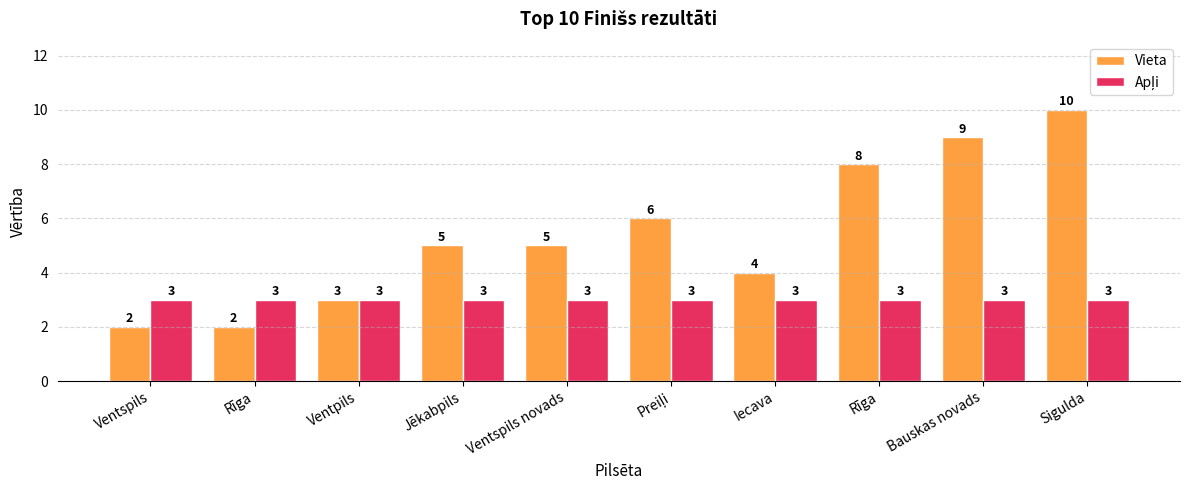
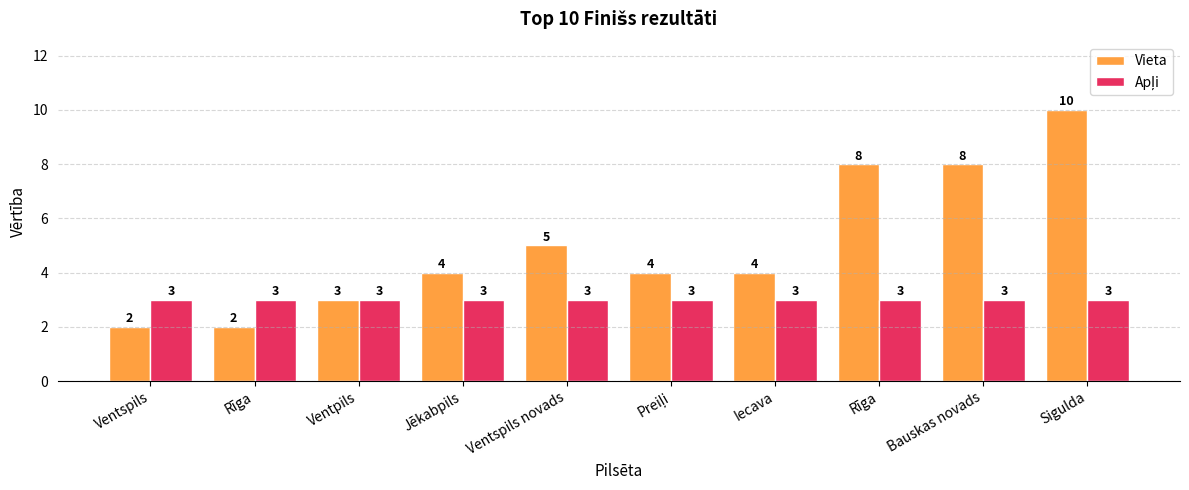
  {
    "Vieta": {
      "Ventspils": 2,
      "Ventpils": 3,
-     "Jēkabpils": 5,
+     "Jēkabpils": 4,
      "Ventspils novads": 5,
-     "Preiļi": 6,
+     "Preiļi": 4,
      "Iecava": 4,
-     "Bauskas novads": 9,
+     "Bauskas novads": 8,
      "Sigulda": 10
    },
    "Apļi": {
      "Ventspils": 3,
      "Ventpils": 3,
      "Jēkabpils": 3,
      "Ventspils novads": 3,
      "Preiļi": 3,
      "Iecava": 3,
      "Bauskas novads": 3,
      "Sigulda": 3
    }
  }
